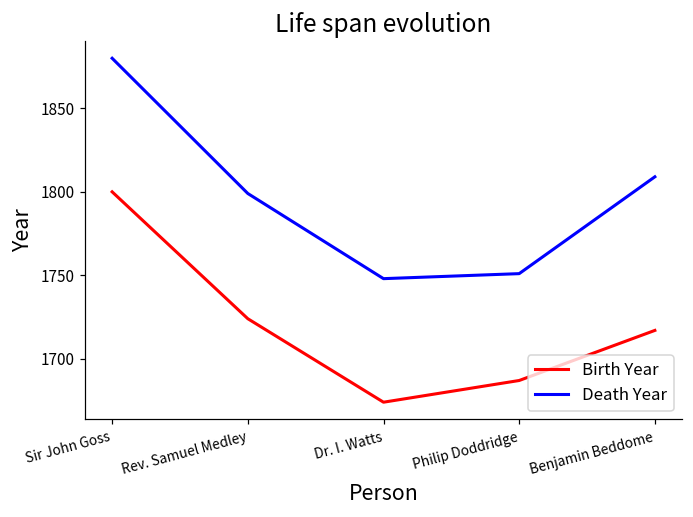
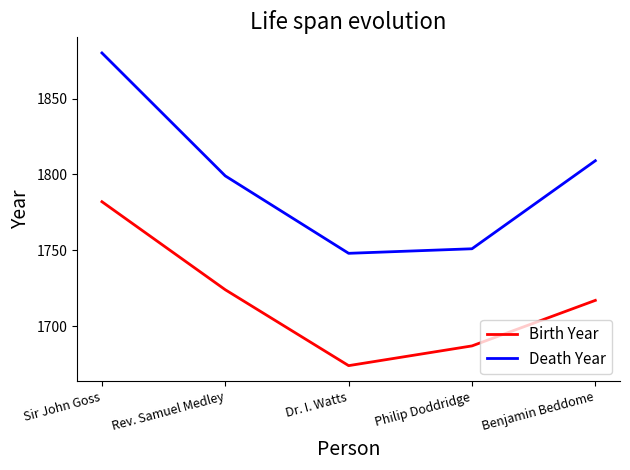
  {
    "Birth Year": {
-     "Sir John Goss": 1800,
+     "Sir John Goss": 1782,
      "Rev. Samuel Medley": 1724,
      "Dr. I. Watts": 1674,
      "Philip Doddridge": 1687,
      "Benjamin Beddome": 1717
    },
    "Death Year": {
      "Sir John Goss": 1880,
      "Rev. Samuel Medley": 1799,
      "Dr. I. Watts": 1748,
      "Philip Doddridge": 1751,
      "Benjamin Beddome": 1809
    }
  }
